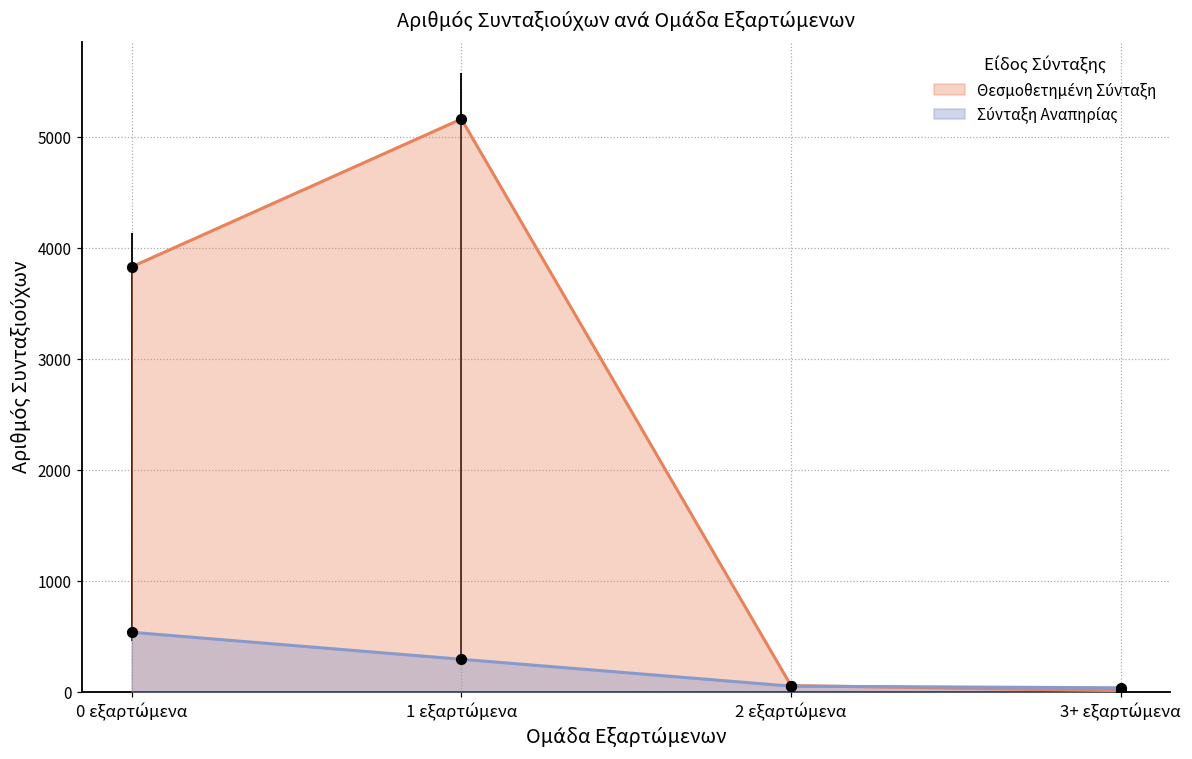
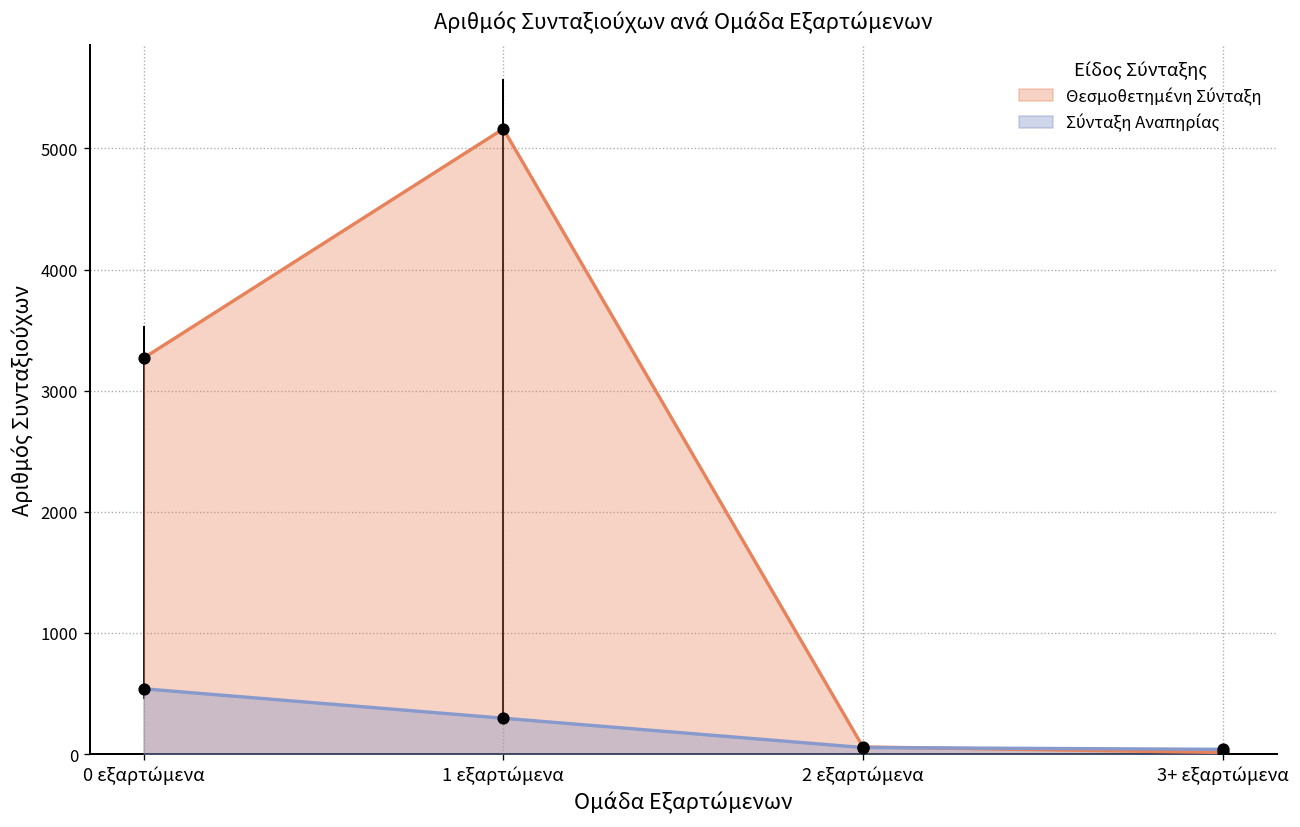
  {
    "Θεσμοθετημένη Σύνταξη": {
-     "0 εξαρτώμενα": 3830,
+     "0 εξαρτώμενα": 3270,
      "1 εξαρτώμενα": 5160,
      "3+ εξαρτώμενα": 10
    },
    "Σύνταξη Αναπηρίας": {
      "0 εξαρτώμενα": 540,
      "1 εξαρτώμενα": 300,
      "3+ εξαρτώμενα": 40
    }
  }
